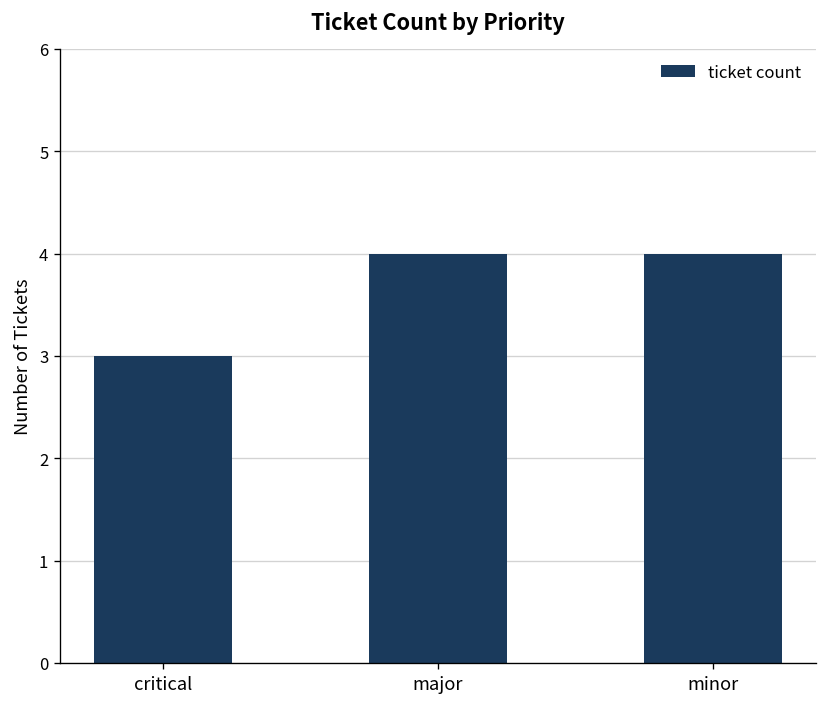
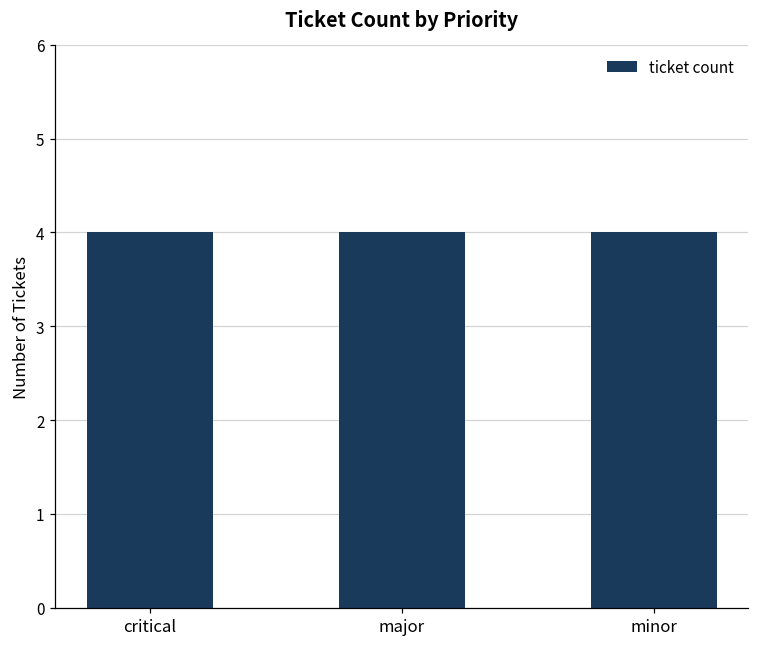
  {
-   "critical": 3,
+   "critical": 4,
    "major": 4,
    "minor": 4
  }
